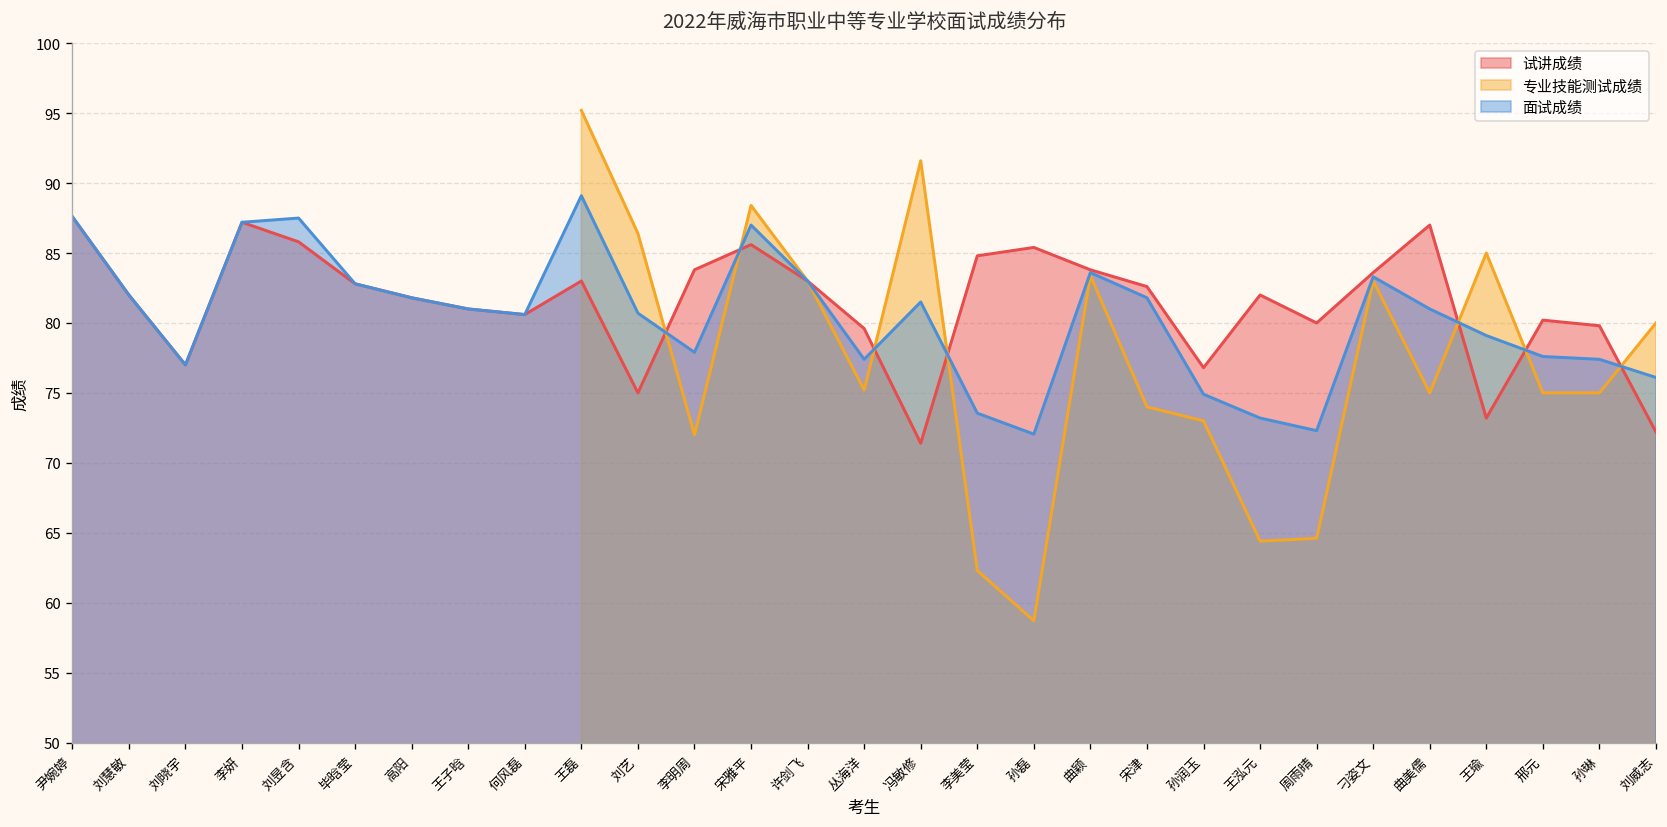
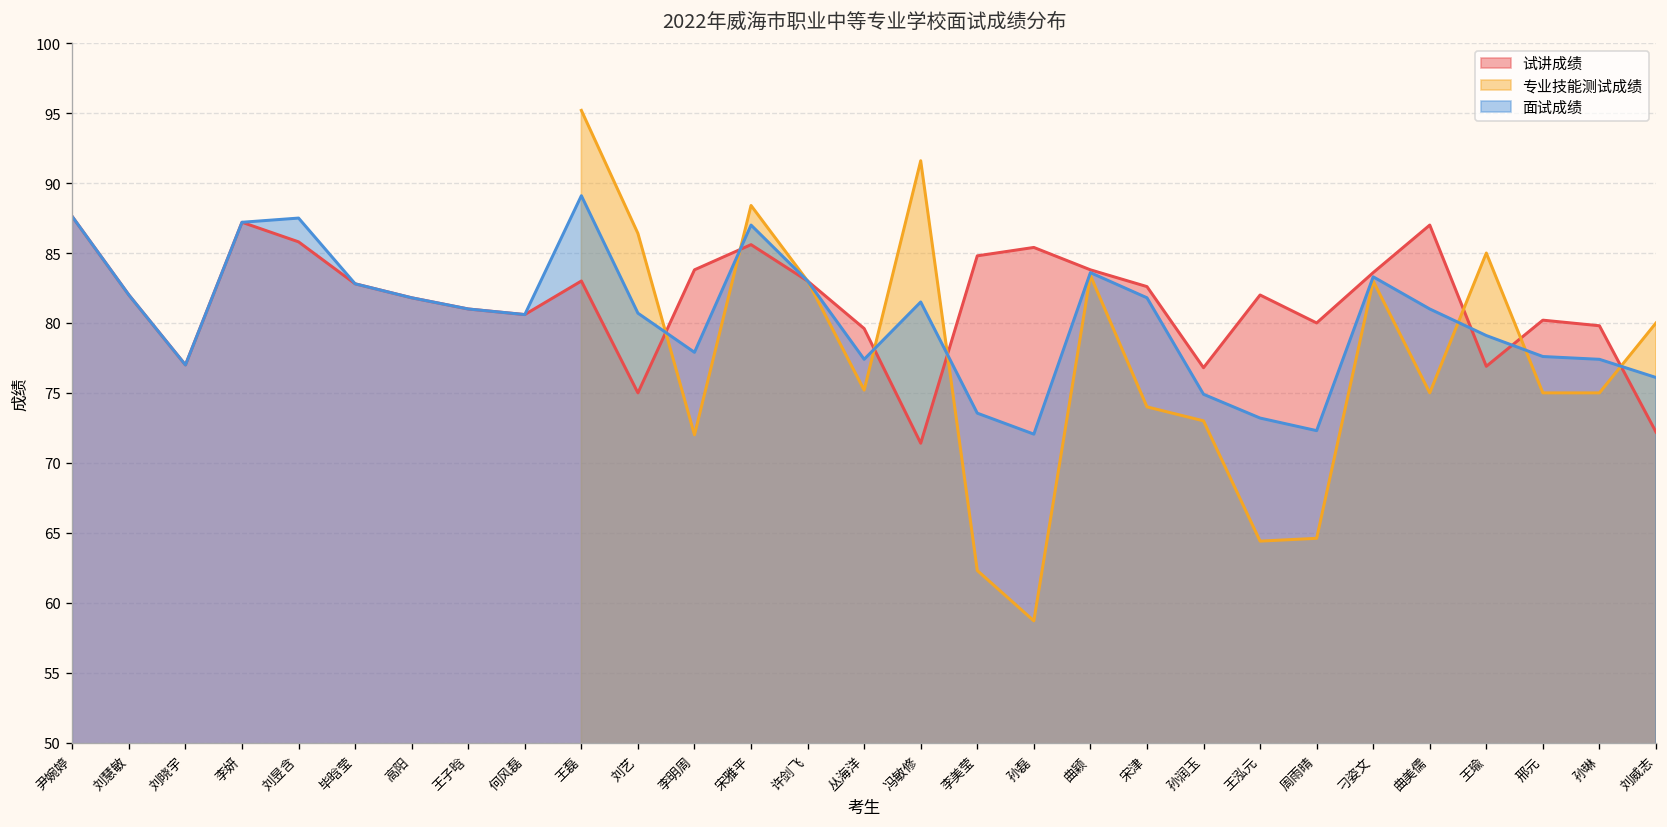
  {
    "试讲成绩": {
      "刘昱含": 85.8,
      "王磊": 83.0,
      "刘艺": 75.0,
      "李明周": 83.8,
      "宋雅平": 85.6,
      "丛海洋": 79.6,
      "冯敏修": 71.4,
      "李美莹": 84.8,
      "孙磊": 85.4,
      "宋津": 82.6,
      "孙润玉": 76.8,
      "王泓元": 82.0,
      "周雨晴": 80.0,
      "刁姿文": 83.6,
      "曲美儒": 87.0,
-     "王瑜": 73.2,
+     "王瑜": 76.9,
      "邢元": 80.2,
      "孙琳": 79.8,
      "刘威志": 72.2
    },
    "专业技能测试成绩": {
      "王磊": 95.2,
      "刘艺": 86.4,
      "李明周": 72.0,
      "宋雅平": 88.4,
      "丛海洋": 75.2,
      "冯敏修": 91.6,
      "李美莹": 62.3,
      "孙磊": 58.7,
      "宋津": 74.0,
      "孙润玉": 73.0,
      "王泓元": 64.4,
      "周雨晴": 64.6,
      "刁姿文": 83.0,
      "曲美儒": 75.0,
      "王瑜": 85.0,
      "邢元": 75.0,
      "孙琳": 75.0,
      "刘威志": 80.0
    },
    "面试成绩": {
      "刘昱含": 87.5,
      "王磊": 89.1,
      "刘艺": 80.7,
      "李明周": 77.9,
      "宋雅平": 87.0,
      "丛海洋": 77.4,
      "冯敏修": 81.5,
      "李美莹": 73.6,
      "孙磊": 72.1,
      "宋津": 81.8,
      "孙润玉": 74.9,
      "王泓元": 73.2,
      "周雨晴": 72.3,
      "刁姿文": 83.3,
      "曲美儒": 81.0,
      "王瑜": 79.1,
      "邢元": 77.6,
      "孙琳": 77.4,
      "刘威志": 76.1
    }
  }
